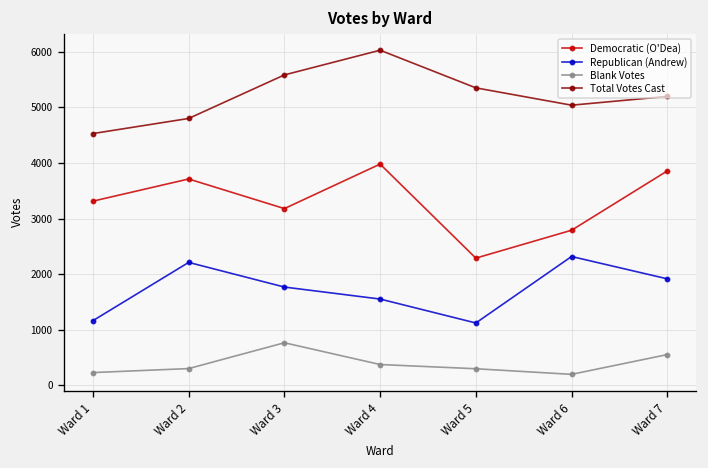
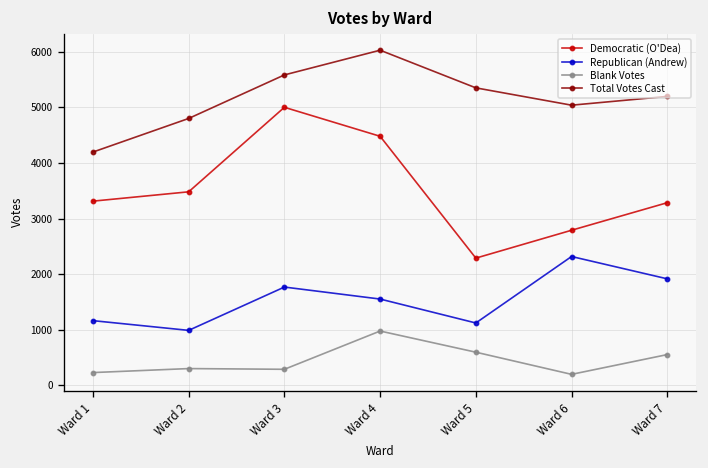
  {
    "Democratic (O'Dea)": {
      "Ward 1": 3300,
-     "Ward 2": 3700,
-     "Ward 3": 3200,
-     "Ward 4": 4000,
+     "Ward 2": 3500,
+     "Ward 3": 5000,
+     "Ward 4": 4500,
      "Ward 5": 2300,
      "Ward 6": 2800,
-     "Ward 7": 3900
+     "Ward 7": 3300
    },
    "Republican (Andrew)": {
      "Ward 1": 1200,
-     "Ward 2": 2200,
+     "Ward 2": 1000,
      "Ward 3": 1800,
      "Ward 4": 1600,
      "Ward 5": 1100,
      "Ward 6": 2300,
      "Ward 7": 1900
    },
    "Blank Votes": {
      "Ward 1": 200,
      "Ward 2": 300,
-     "Ward 3": 800,
-     "Ward 4": 400,
-     "Ward 5": 300,
+     "Ward 3": 300,
+     "Ward 4": 1000,
+     "Ward 5": 600,
      "Ward 6": 200,
      "Ward 7": 600
    },
    "Total Votes Cast": {
-     "Ward 1": 4500,
+     "Ward 1": 4200,
      "Ward 2": 4800,
      "Ward 3": 5600,
      "Ward 4": 6000,
      "Ward 5": 5400,
      "Ward 6": 5000
    }
  }
